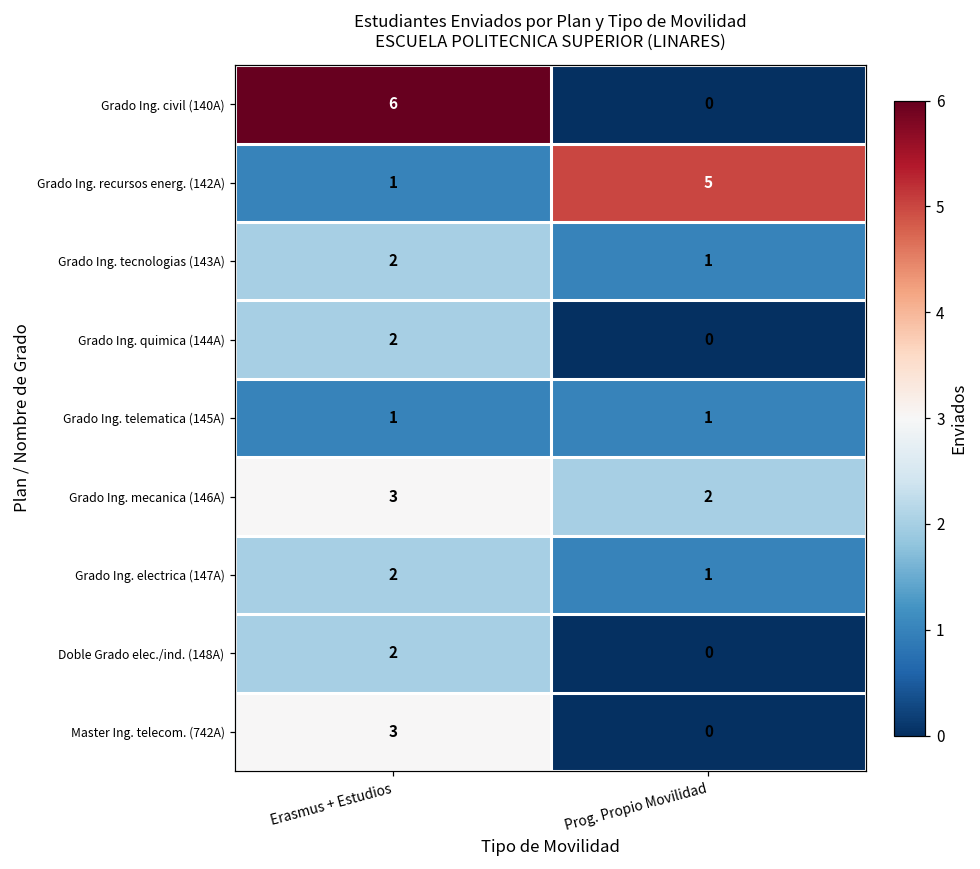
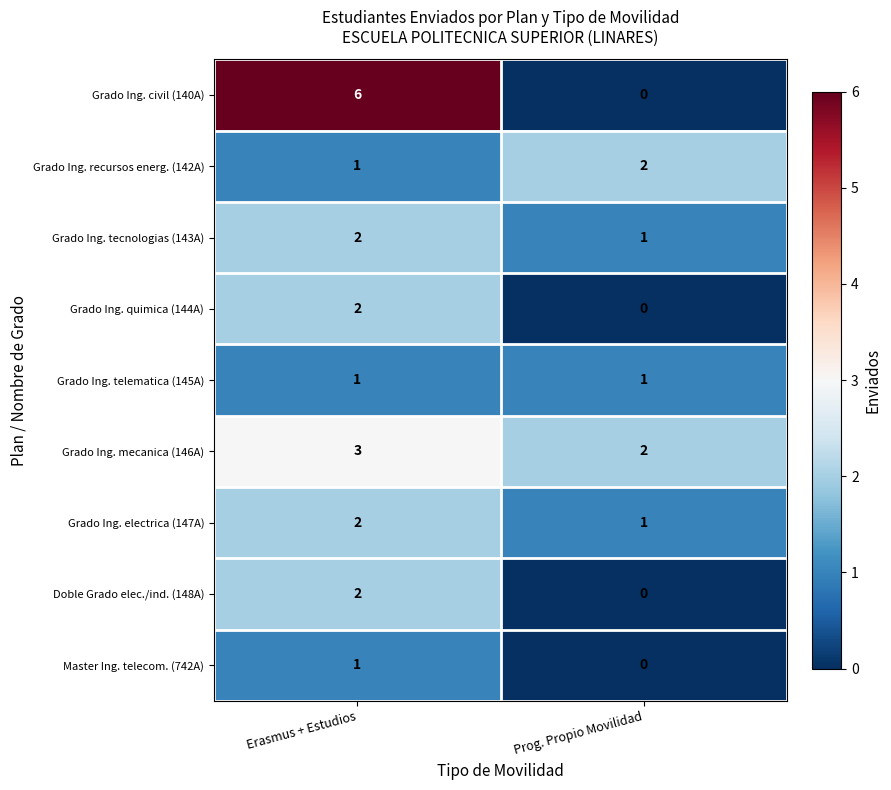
  {
    "Grado Ing. civil (140A)": {
      "Erasmus + Estudios": 6,
      "Prog. Propio Movilidad": 0
    },
    "Grado Ing. recursos energ. (142A)": {
      "Erasmus + Estudios": 1,
-     "Prog. Propio Movilidad": 5
+     "Prog. Propio Movilidad": 2
    },
    "Grado Ing. tecnologias (143A)": {
      "Erasmus + Estudios": 2,
      "Prog. Propio Movilidad": 1
    },
    "Grado Ing. quimica (144A)": {
      "Erasmus + Estudios": 2,
      "Prog. Propio Movilidad": 0
    },
    "Grado Ing. telematica (145A)": {
      "Erasmus + Estudios": 1,
      "Prog. Propio Movilidad": 1
    },
    "Grado Ing. mecanica (146A)": {
      "Erasmus + Estudios": 3,
      "Prog. Propio Movilidad": 2
    },
    "Grado Ing. electrica (147A)": {
      "Erasmus + Estudios": 2,
      "Prog. Propio Movilidad": 1
    },
    "Doble Grado elec./ind. (148A)": {
      "Erasmus + Estudios": 2,
      "Prog. Propio Movilidad": 0
    },
    "Master Ing. telecom. (742A)": {
-     "Erasmus + Estudios": 3,
+     "Erasmus + Estudios": 1,
      "Prog. Propio Movilidad": 0
    }
  }
